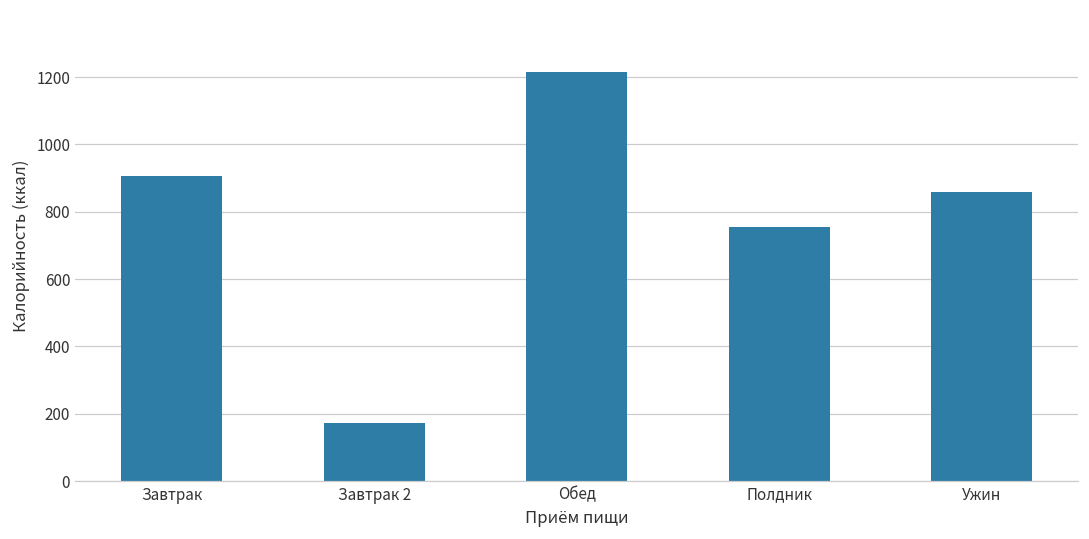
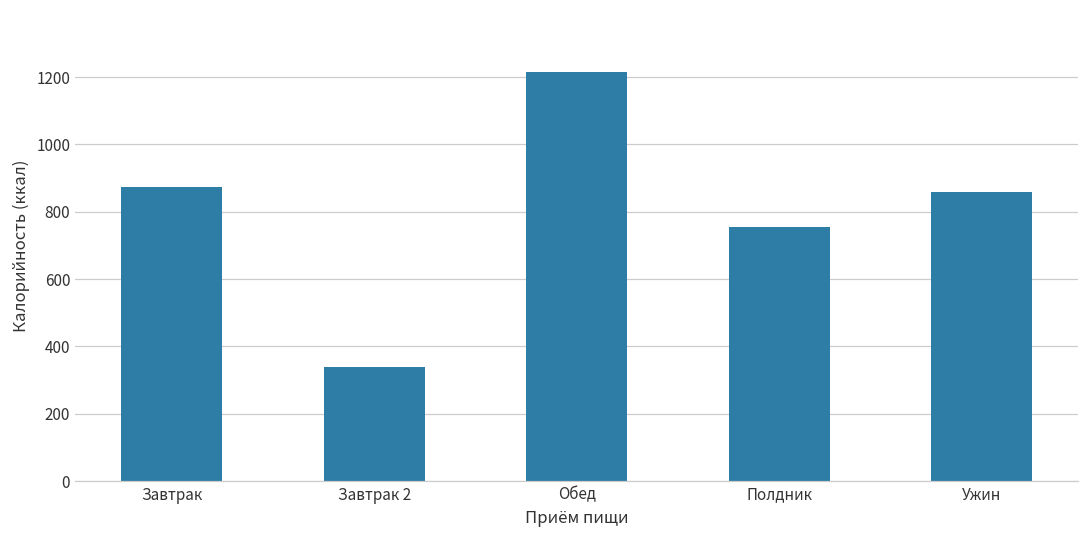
  {
-   "Завтрак": 910,
-   "Завтрак 2": 170,
+   "Завтрак": 870,
+   "Завтрак 2": 340,
    "Обед": 1210,
    "Полдник": 750,
    "Ужин": 860
  }
